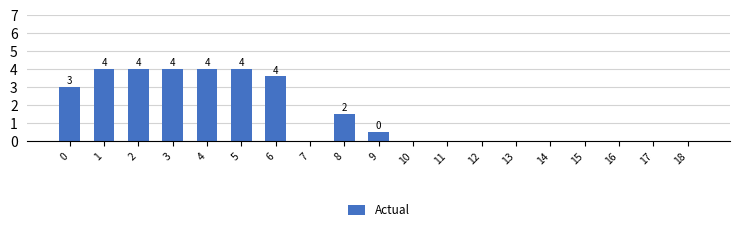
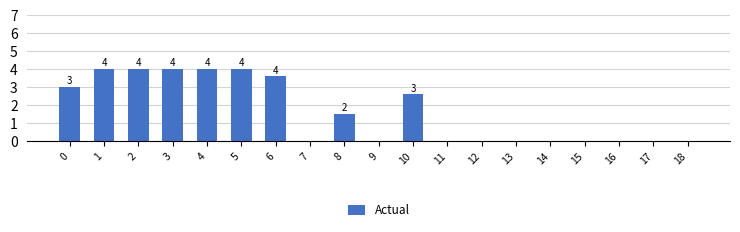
  {
    "0": 3,
    "1": 4,
    "2": 4,
    "3": 4,
    "4": 4,
    "5": 4,
    "6": 4,
    "8": 2,
-   "9": 0.5,
-   "10": 0
+   "9": 0.0,
+   "10": 3
  }
